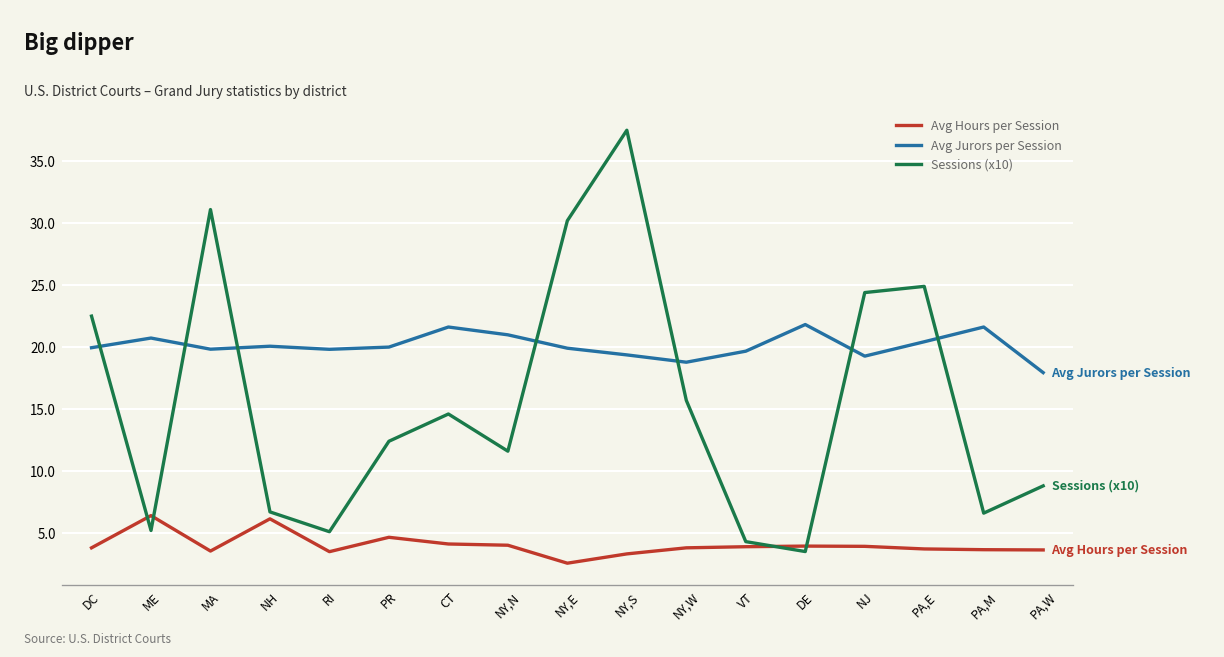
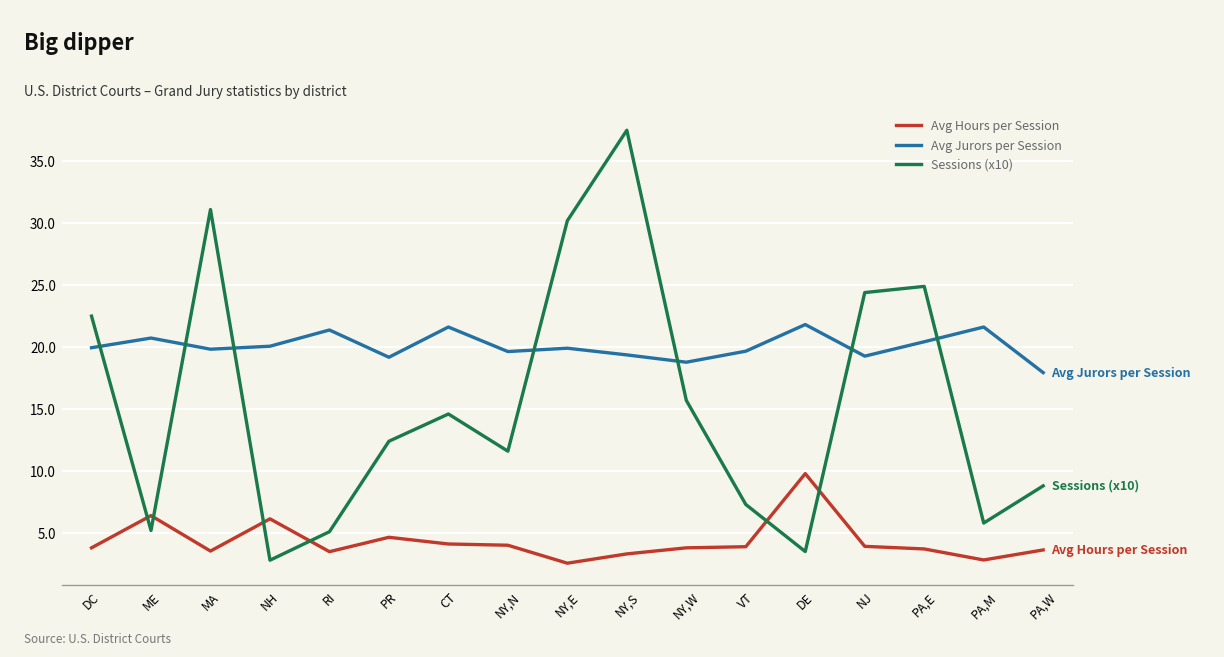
  {
    "Avg Hours per Session": {
      "DC": 3.8,
      "ME": 6.4,
      "MA": 3.5,
      "NH": 6.1,
      "RI": 3.5,
      "PR": 4.7,
      "CT": 4.1,
      "NY,N": 4.0,
      "NY,E": 2.6,
      "NY,S": 3.3,
      "NY,W": 3.8,
      "VT": 3.9,
-     "DE": 3.9,
+     "DE": 9.8,
      "NJ": 3.9,
      "PA,E": 3.7,
-     "PA,M": 3.7,
+     "PA,M": 2.8,
      "PA,W": 3.6
    },
    "Avg Jurors per Session": {
      "DC": 20.0,
      "ME": 20.7,
      "MA": 19.8,
      "NH": 20.1,
-     "RI": 19.8,
-     "PR": 20.0,
+     "RI": 21.4,
+     "PR": 19.2,
      "CT": 21.6,
-     "NY,N": 21.0,
+     "NY,N": 19.6,
      "NY,E": 19.9,
      "NY,S": 19.4,
      "NY,W": 18.8,
      "VT": 19.7,
      "DE": 21.8,
      "NJ": 19.3,
      "PA,E": 20.4,
      "PA,M": 21.6,
      "PA,W": 17.9
    },
    "Sessions (x10)": {
      "DC": 22.5,
      "ME": 5.2,
      "MA": 31.1,
-     "NH": 6.7,
+     "NH": 2.8,
      "RI": 5.1,
      "PR": 12.4,
      "CT": 14.6,
      "NY,N": 11.6,
      "NY,E": 30.2,
      "NY,S": 37.5,
      "NY,W": 15.7,
-     "VT": 4.3,
+     "VT": 7.3,
      "DE": 3.5,
      "NJ": 24.4,
      "PA,E": 24.9,
-     "PA,M": 6.6,
+     "PA,M": 5.8,
      "PA,W": 8.8
    }
  }
